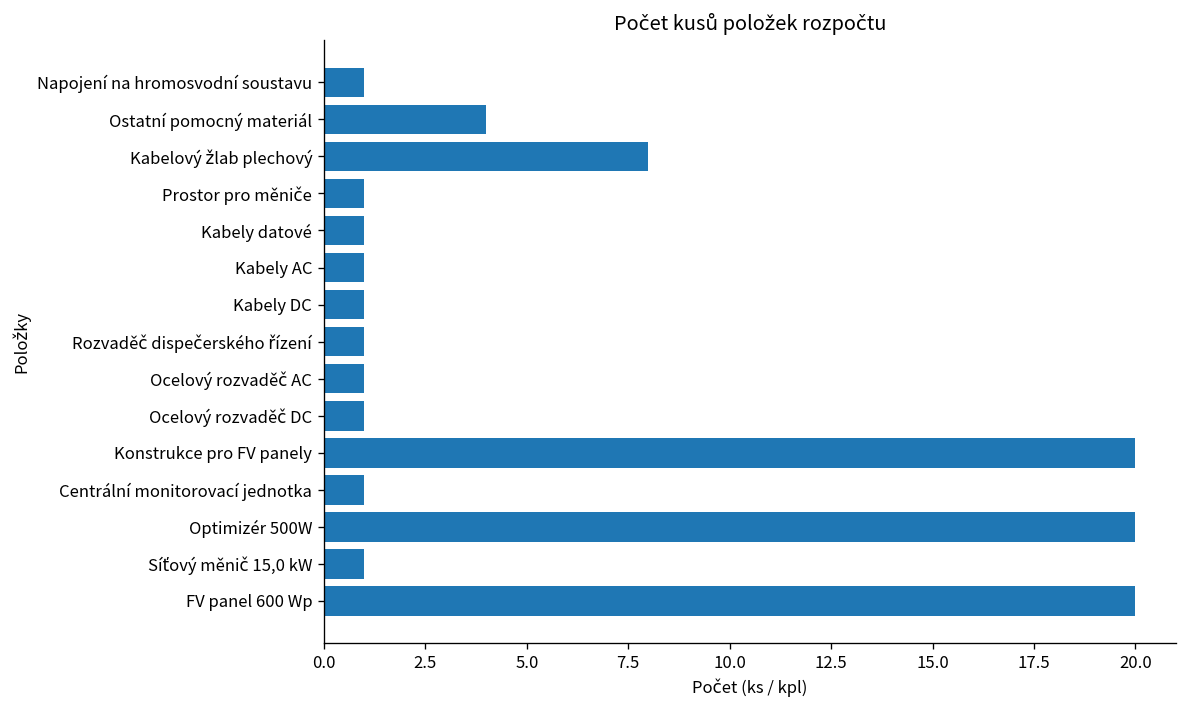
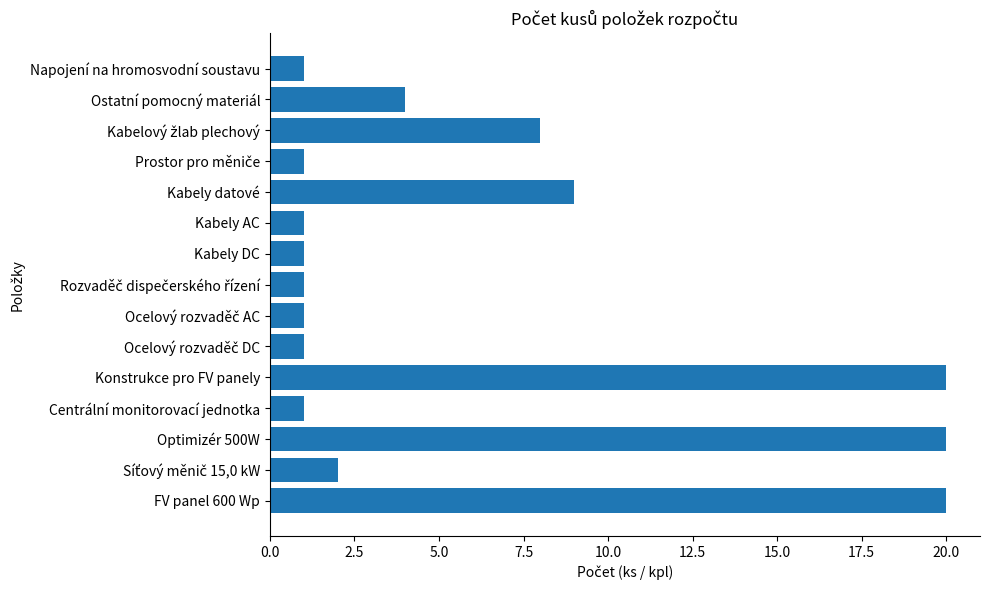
  {
    "Napojení na hromosvodní soustavu": 1,
    "Ostatní pomocný materiál": 4,
    "Kabelový žlab plechový": 8,
    "Prostor pro měniče": 1,
-   "Kabely datové": 1,
+   "Kabely datové": 9,
    "Kabely AC": 1,
    "Kabely DC": 1,
    "Rozvaděč dispečerského řízení": 1,
    "Ocelový rozvaděč AC": 1,
    "Ocelový rozvaděč DC": 1,
    "Konstrukce pro FV panely": 20,
    "Centrální monitorovací jednotka": 1,
    "Optimizér 500W": 20,
-   "Síťový měnič 15,0 kW": 1,
+   "Síťový měnič 15,0 kW": 2,
    "FV panel 600 Wp": 20
  }
